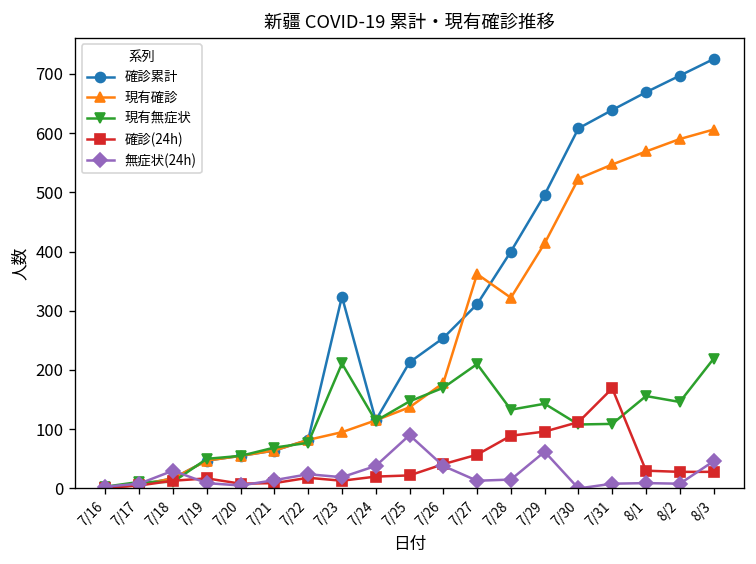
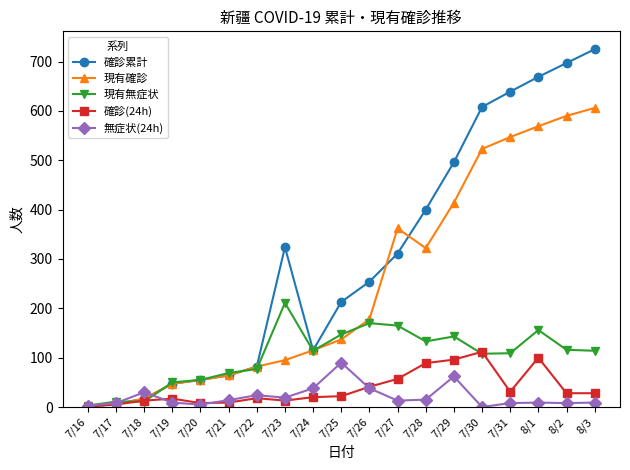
  {
    "確診累計": {
      "7/23": 320,
      "7/25": 210,
      "7/26": 250,
      "7/27": 310,
      "7/28": 400,
      "7/29": 500,
      "7/30": 610,
      "7/31": 640,
      "8/1": 670,
      "8/2": 700,
      "8/3": 730
    },
    "現有確診": {
      "7/23": 100,
      "7/25": 140,
      "7/26": 180,
      "7/27": 360,
      "7/28": 320,
      "7/29": 410,
      "7/30": 520,
      "7/31": 550,
      "8/1": 570,
      "8/2": 590,
      "8/3": 610
    },
    "現有無症状": {
      "7/23": 210,
      "7/25": 150,
      "7/26": 170,
-     "7/27": 210,
+     "7/27": 170,
      "7/28": 130,
      "7/29": 140,
      "7/31": 110,
      "8/1": 160,
-     "8/2": 150,
-     "8/3": 220
+     "8/2": 120,
+     "8/3": 110
    },
    "確診(24h)": {
      "7/19": 20,
      "7/22": 20,
      "7/23": 10,
      "7/24": 20,
      "7/25": 20,
      "7/27": 60,
      "7/28": 90,
      "7/29": 100,
-     "7/31": 170,
-     "8/1": 30,
+     "7/31": 30,
+     "8/1": 100,
      "8/2": 30,
      "8/3": 30
    },
    "無症状(24h)": {
      "7/18": 30,
      "7/19": 10,
      "7/22": 20,
      "7/23": 20,
      "7/24": 40,
      "7/25": 90,
      "7/27": 10,
      "7/28": 20,
      "7/29": 60,
      "7/30": 0,
      "7/31": 10,
      "8/1": 10,
      "8/2": 10,
-     "8/3": 50
+     "8/3": 10
    }
  }
